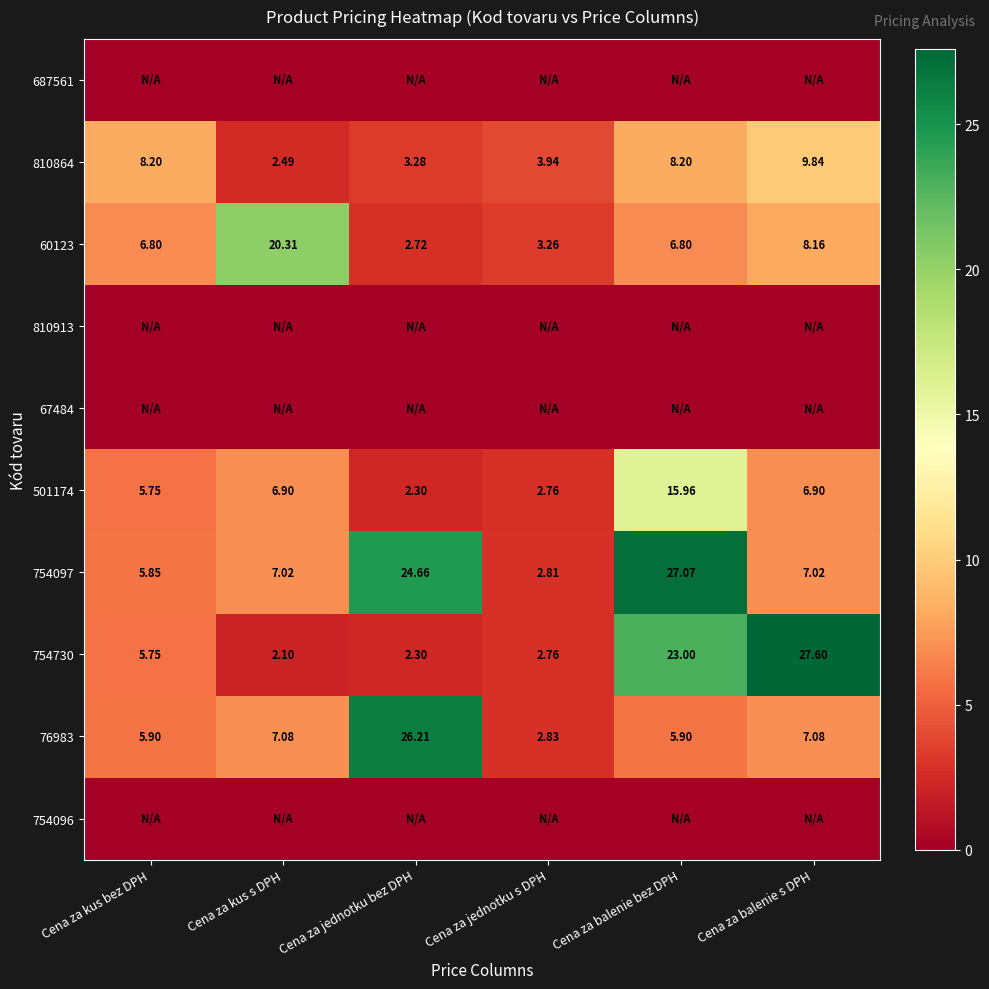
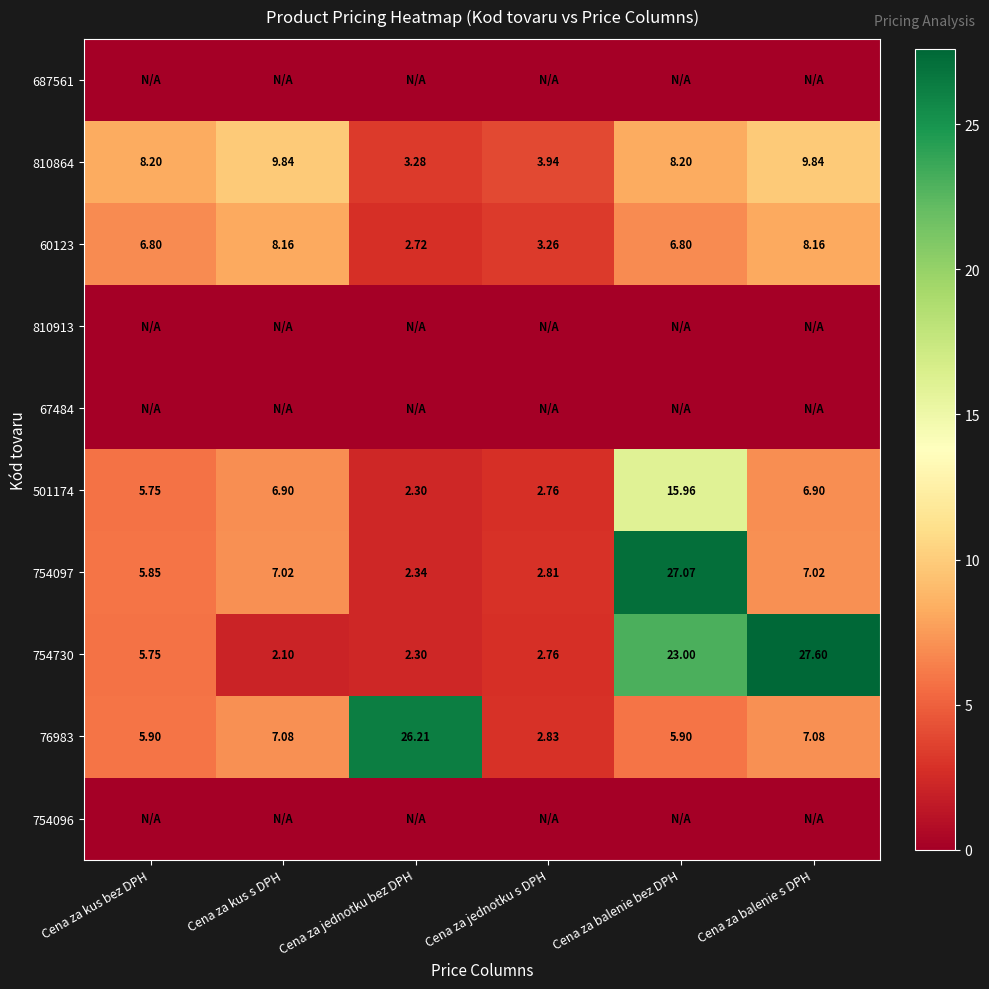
  {
    "810864": {
      "Cena za kus bez DPH": 8.20,
-     "Cena za kus s DPH": 2.49,
+     "Cena za kus s DPH": 9.84,
      "Cena za jednotku bez DPH": 3.28,
      "Cena za jednotku s DPH": 3.94,
      "Cena za balenie bez DPH": 8.20,
      "Cena za balenie s DPH": 9.84
    },
    "60123": {
      "Cena za kus bez DPH": 6.80,
-     "Cena za kus s DPH": 20.31,
+     "Cena za kus s DPH": 8.16,
      "Cena za jednotku bez DPH": 2.72,
      "Cena za jednotku s DPH": 3.26,
      "Cena za balenie bez DPH": 6.80,
      "Cena za balenie s DPH": 8.16
    },
    "501174": {
      "Cena za kus bez DPH": 5.75,
      "Cena za kus s DPH": 6.90,
      "Cena za jednotku bez DPH": 2.30,
      "Cena za jednotku s DPH": 2.76,
      "Cena za balenie bez DPH": 15.96,
      "Cena za balenie s DPH": 6.90
    },
    "754097": {
      "Cena za kus bez DPH": 5.85,
      "Cena za kus s DPH": 7.02,
-     "Cena za jednotku bez DPH": 24.66,
+     "Cena za jednotku bez DPH": 2.34,
      "Cena za jednotku s DPH": 2.81,
      "Cena za balenie bez DPH": 27.07,
      "Cena za balenie s DPH": 7.02
    },
    "754730": {
      "Cena za kus bez DPH": 5.75,
      "Cena za kus s DPH": 2.10,
      "Cena za jednotku bez DPH": 2.30,
      "Cena za jednotku s DPH": 2.76,
      "Cena za balenie bez DPH": 23.00,
      "Cena za balenie s DPH": 27.60
    },
    "76983": {
      "Cena za kus bez DPH": 5.90,
      "Cena za kus s DPH": 7.08,
      "Cena za jednotku bez DPH": 26.21,
      "Cena za jednotku s DPH": 2.83,
      "Cena za balenie bez DPH": 5.90,
      "Cena za balenie s DPH": 7.08
    }
  }
